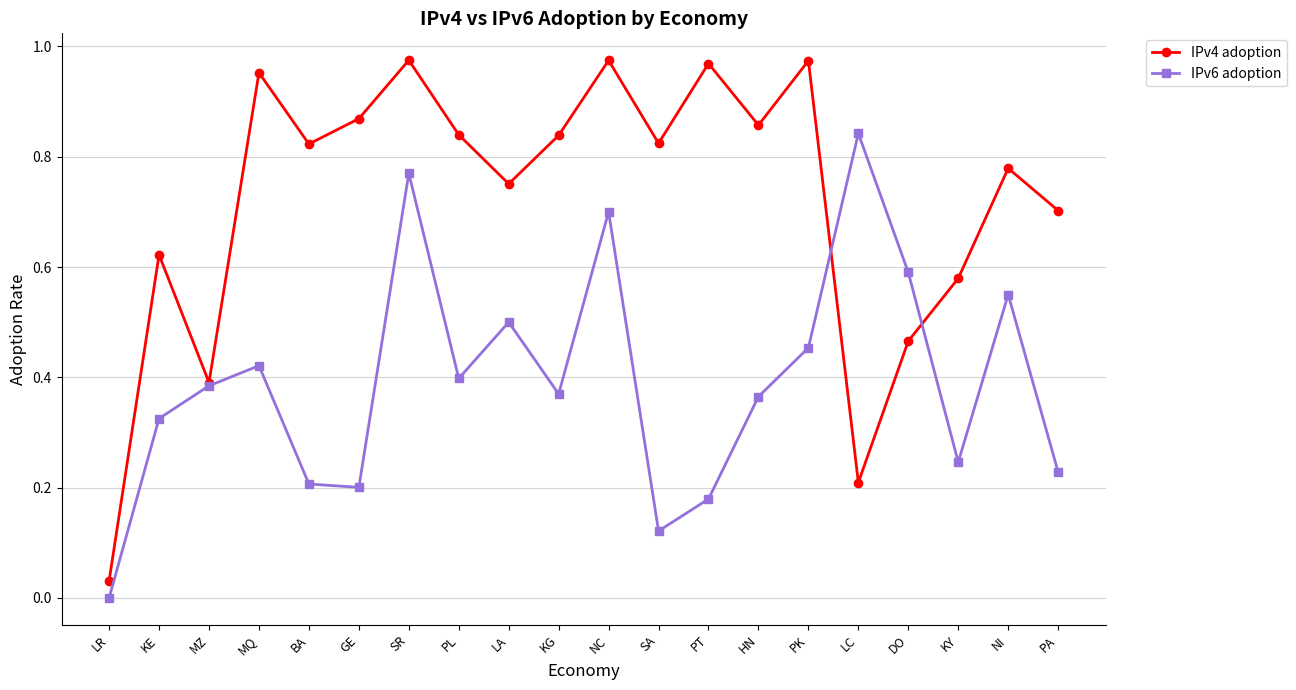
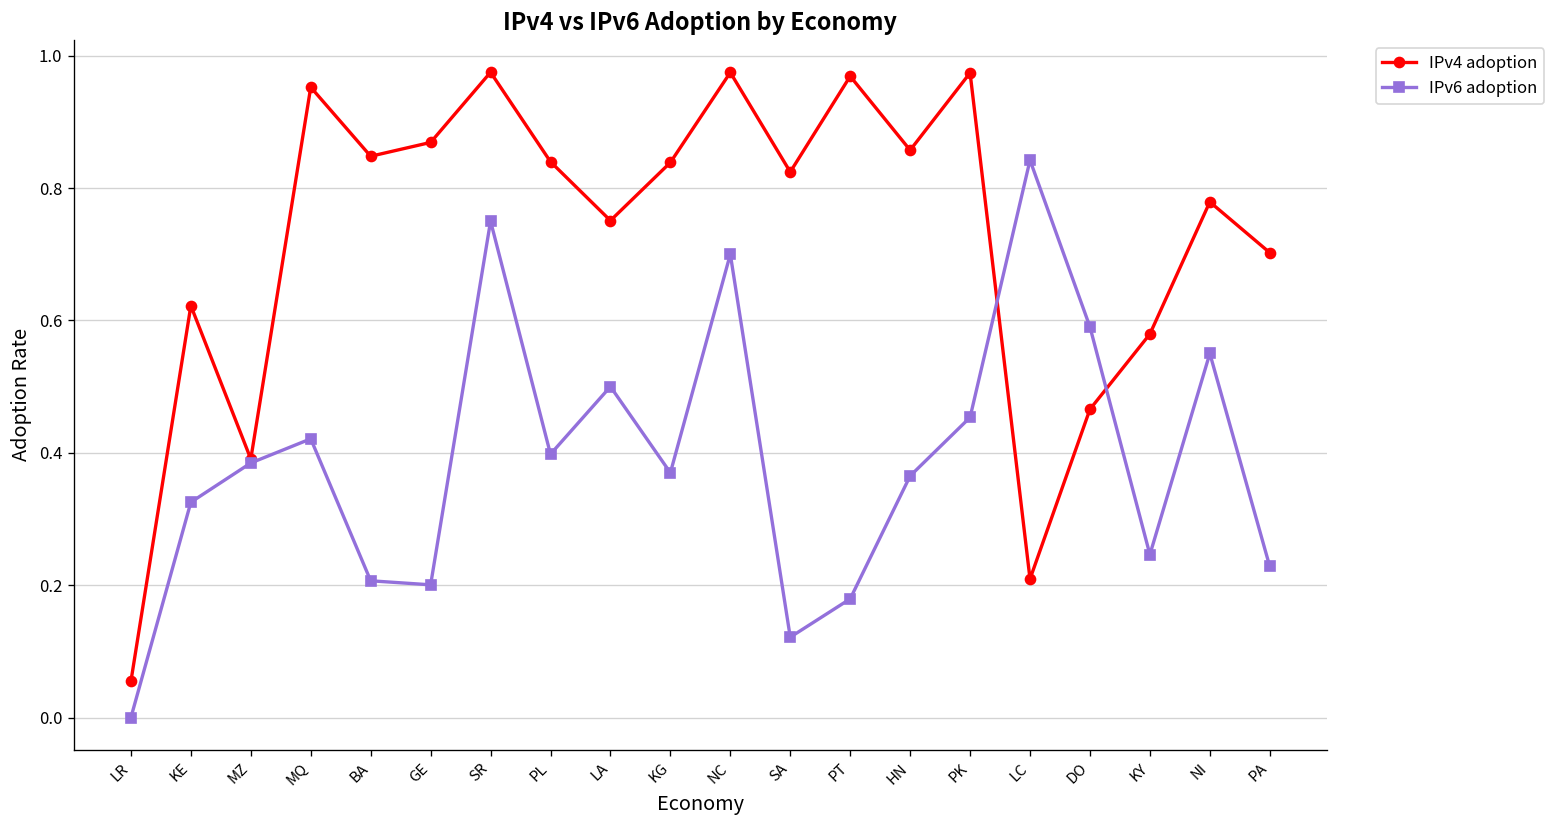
  {
    "IPv4 adoption": {
-     "LR": 0.03,
+     "LR": 0.05,
      "KE": 0.62,
      "MZ": 0.39,
      "MQ": 0.95,
-     "BA": 0.82,
+     "BA": 0.85,
      "GE": 0.87,
      "SR": 0.97,
      "PL": 0.84,
      "LA": 0.75,
      "KG": 0.84,
      "NC": 0.97,
      "SA": 0.82,
      "PT": 0.97,
      "HN": 0.86,
      "PK": 0.97,
      "LC": 0.21,
      "DO": 0.47,
      "KY": 0.58,
      "NI": 0.78,
      "PA": 0.70
    },
    "IPv6 adoption": {
      "LR": 0.00,
      "KE": 0.33,
      "MZ": 0.38,
      "MQ": 0.42,
      "BA": 0.21,
      "GE": 0.20,
-     "SR": 0.77,
+     "SR": 0.75,
      "PL": 0.40,
      "LA": 0.50,
      "KG": 0.37,
      "NC": 0.70,
      "SA": 0.12,
      "PT": 0.18,
      "HN": 0.37,
      "PK": 0.45,
      "LC": 0.84,
      "DO": 0.59,
      "KY": 0.25,
      "NI": 0.55,
      "PA": 0.23
    }
  }
